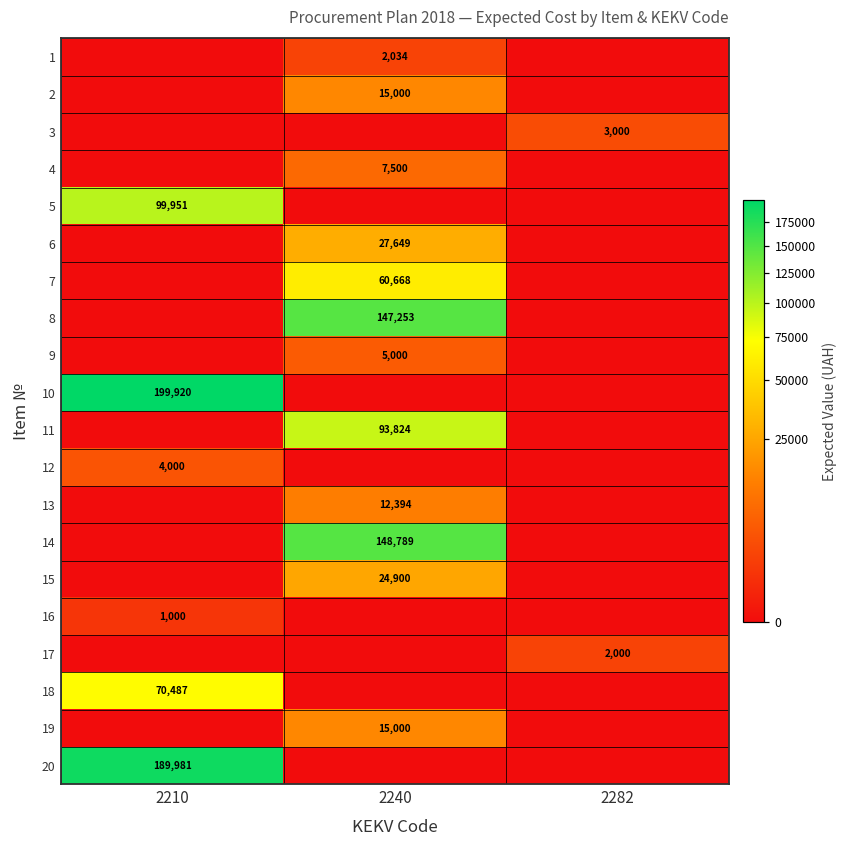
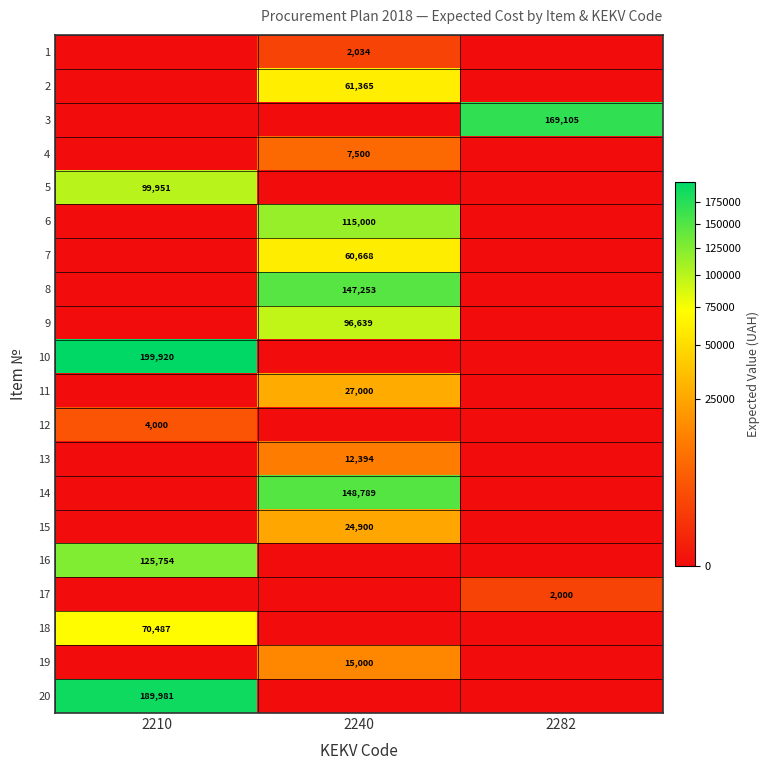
  {
    "1": {
      "2240": "2,034"
    },
    "2": {
-     "2240": "15,000"
+     "2240": "61,365"
    },
    "3": {
-     "2282": "3,000"
+     "2282": "169,105"
    },
    "4": {
      "2240": "7,500"
    },
    "5": {
      "2210": "99,951"
    },
    "6": {
-     "2240": "27,649"
+     "2240": "115,000"
    },
    "7": {
      "2240": "60,668"
    },
    "8": {
      "2240": "147,253"
    },
    "9": {
-     "2240": "5,000"
+     "2240": "96,639"
    },
    "10": {
      "2210": "199,920"
    },
    "11": {
-     "2240": "93,824"
+     "2240": "27,000"
    },
    "12": {
      "2210": "4,000"
    },
    "13": {
      "2240": "12,394"
    },
    "14": {
      "2240": "148,789"
    },
    "15": {
      "2240": "24,900"
    },
    "16": {
-     "2210": "1,000"
+     "2210": "125,754"
    },
    "17": {
      "2282": "2,000"
    },
    "18": {
      "2210": "70,487"
    },
    "19": {
      "2240": "15,000"
    },
    "20": {
      "2210": "189,981"
    }
  }
